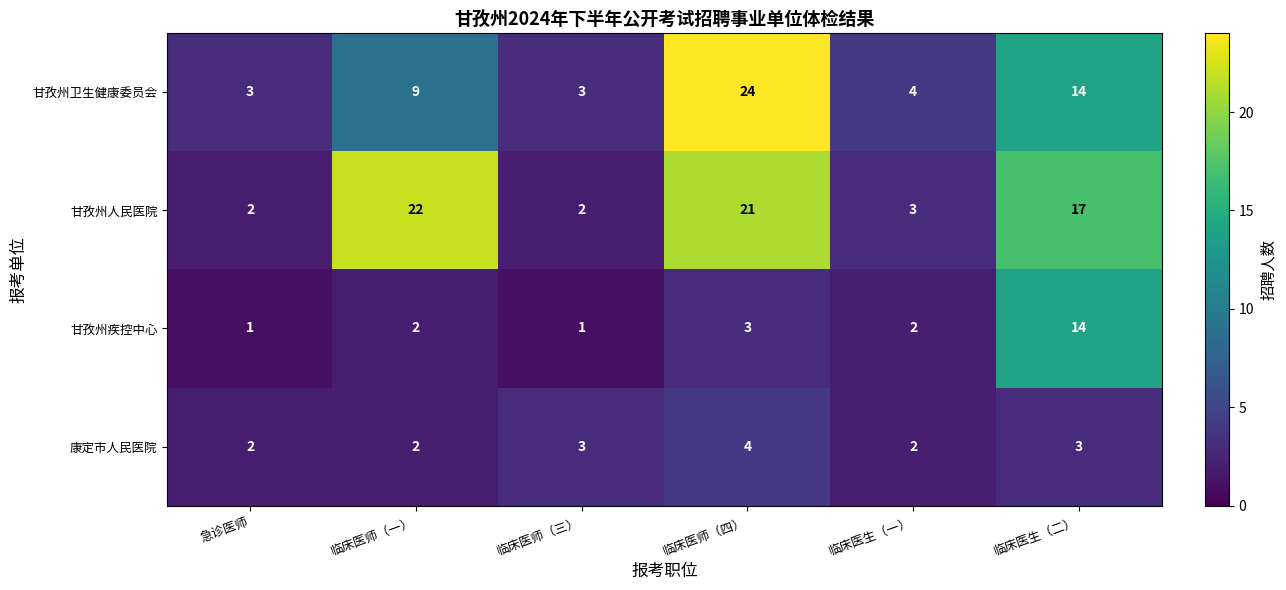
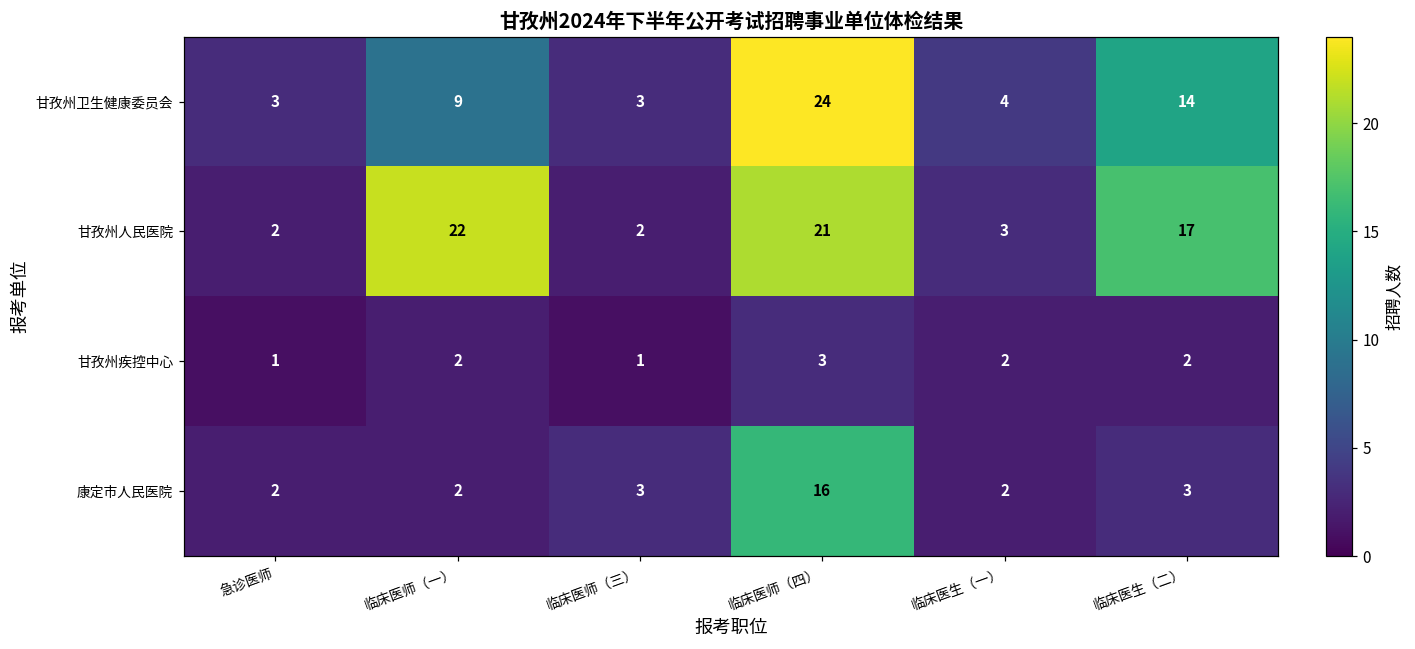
  {
    "甘孜州卫生健康委员会": {
      "急诊医师": 3,
      "临床医师（一）": 9,
      "临床医师（三）": 3,
      "临床医师（四）": 24,
      "临床医生（一）": 4,
      "临床医生（二）": 14
    },
    "甘孜州人民医院": {
      "急诊医师": 2,
      "临床医师（一）": 22,
      "临床医师（三）": 2,
      "临床医师（四）": 21,
      "临床医生（一）": 3,
      "临床医生（二）": 17
    },
    "甘孜州疾控中心": {
      "急诊医师": 1,
      "临床医师（一）": 2,
      "临床医师（三）": 1,
      "临床医师（四）": 3,
      "临床医生（一）": 2,
-     "临床医生（二）": 14
+     "临床医生（二）": 2
    },
    "康定市人民医院": {
      "急诊医师": 2,
      "临床医师（一）": 2,
      "临床医师（三）": 3,
-     "临床医师（四）": 4,
+     "临床医师（四）": 16,
      "临床医生（一）": 2,
      "临床医生（二）": 3
    }
  }
